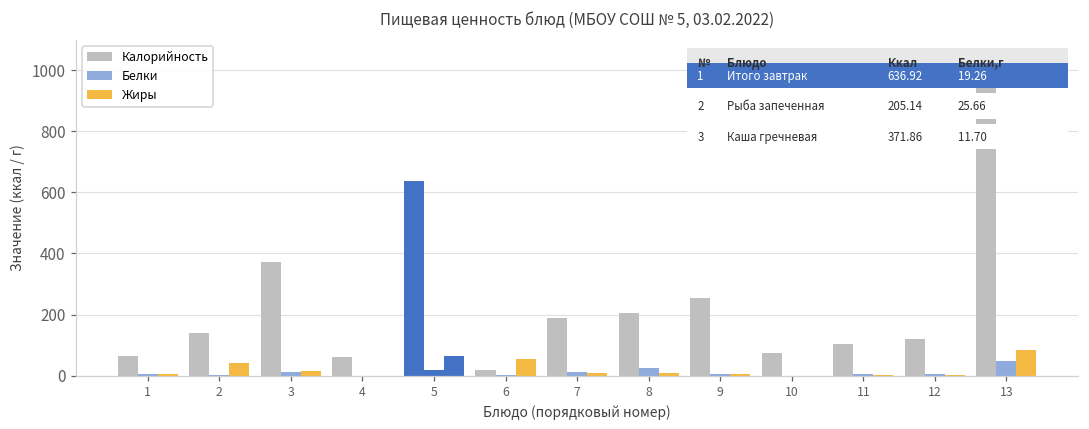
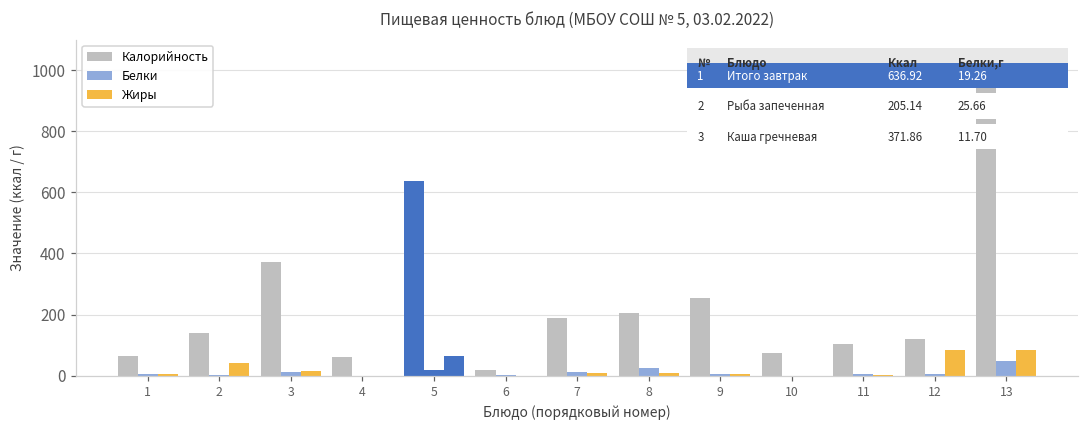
  {
    "Жиры": {
      "2": 40,
      "3": 10,
      "4": 0,
      "5": 60,
-     "6": 60,
+     "6": 0,
      "7": 10,
      "8": 10,
      "10": 0,
-     "12": 0,
+     "12": 80,
      "13": 80
    }
  }
